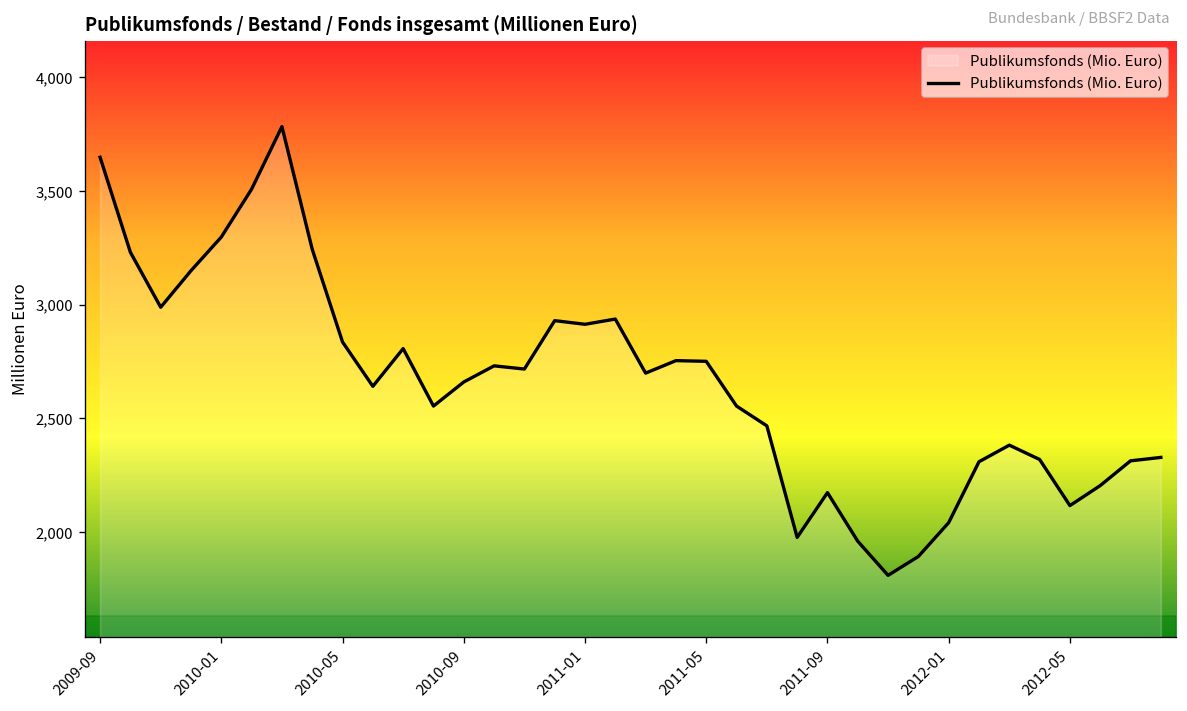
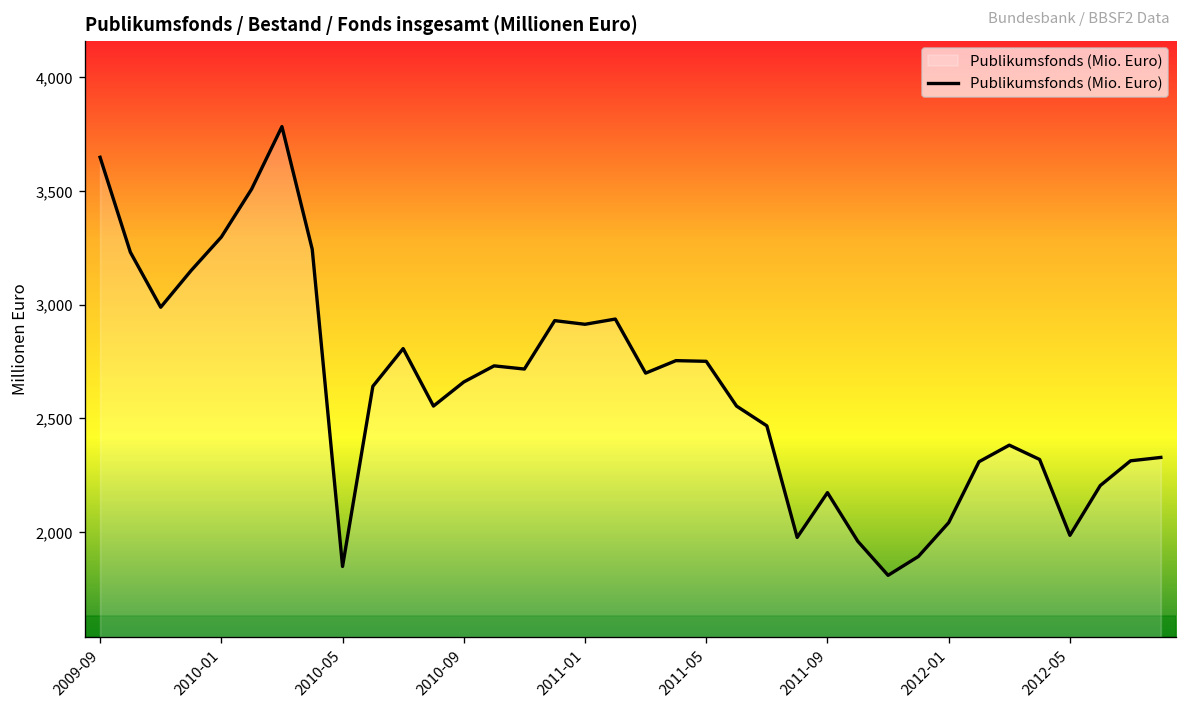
  {
    "2009-09": "3,650",
    "2010-01": "3,300",
-   "2010-05": "2,840",
+   "2010-05": "1,850",
    "2010-09": "2,660",
    "2011-01": "2,910",
    "2011-05": "2,750",
    "2011-09": "2,170",
    "2012-01": "2,040",
-   "2012-05": "2,120"
+   "2012-05": "1,980"
  }
